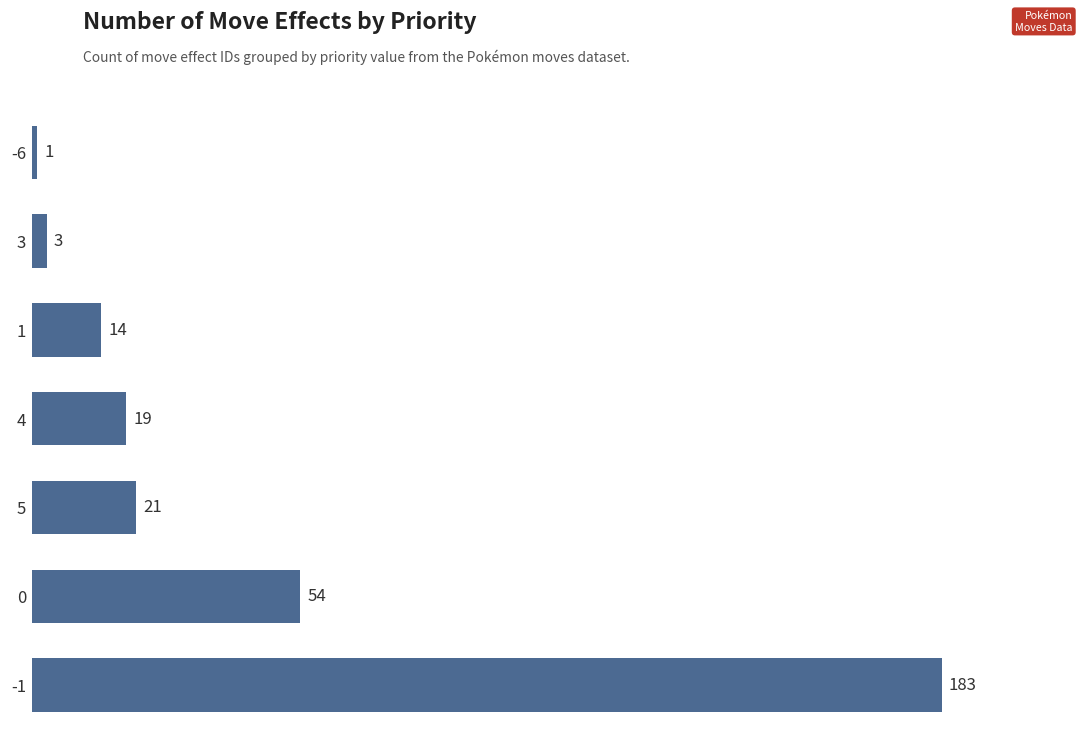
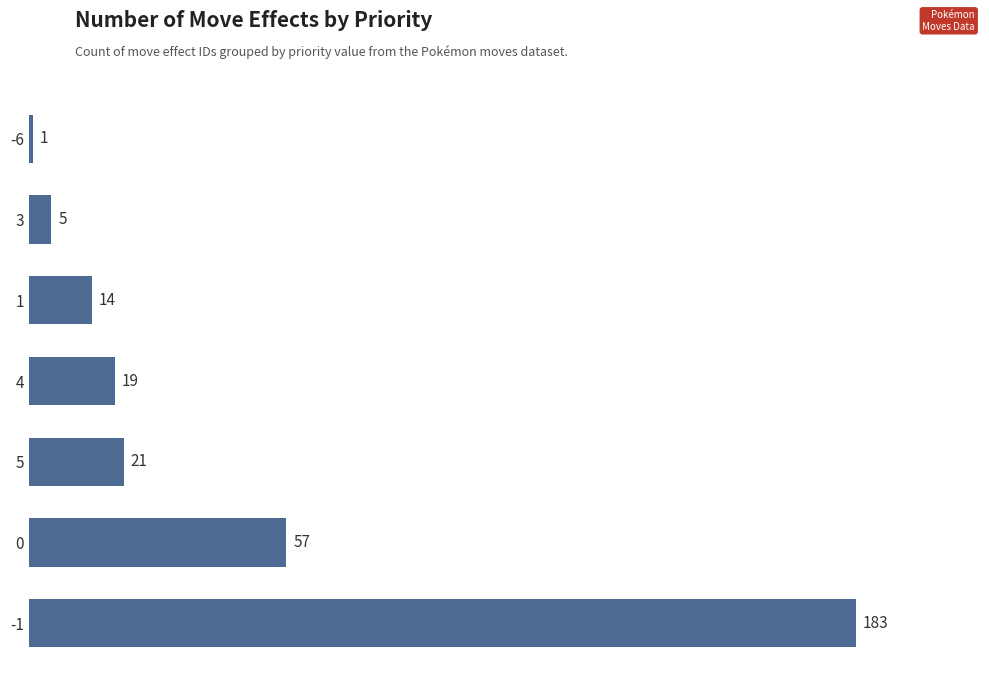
  {
    "-6": 1,
-   "3": 3,
+   "3": 5,
    "1": 14,
    "4": 19,
    "5": 21,
-   "0": 54,
+   "0": 57,
    "-1": 183
  }
